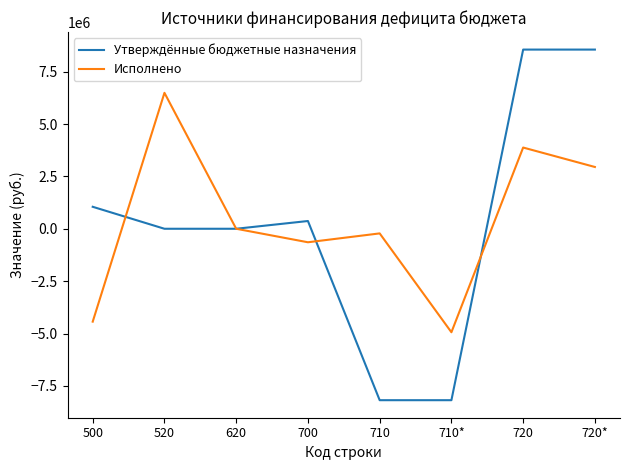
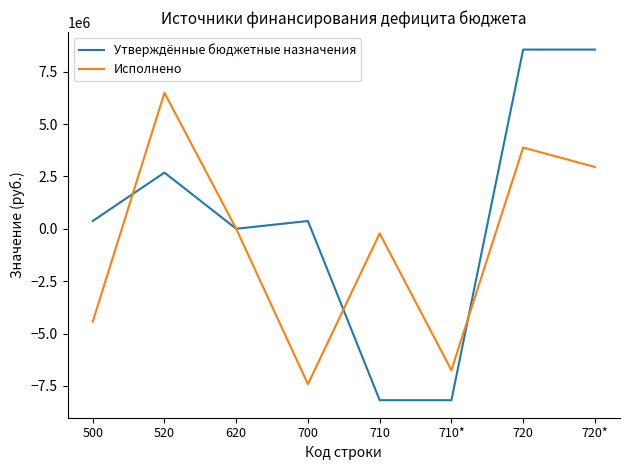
  {
    "Утверждённые бюджетные назначения": {
-     "500": 1000000,
-     "520": 0,
+     "500": 400000,
+     "520": 2700000,
      "700": 400000,
      "710": -8200000,
      "710*": -8200000,
      "720": 8600000,
      "720*": 8600000
    },
    "Исполнено": {
      "500": -4400000,
      "520": 6500000,
-     "700": -600000,
+     "700": -7400000,
      "710": -200000,
-     "710*": -4900000,
+     "710*": -6800000,
      "720": 3900000,
      "720*": 2900000
    }
  }
